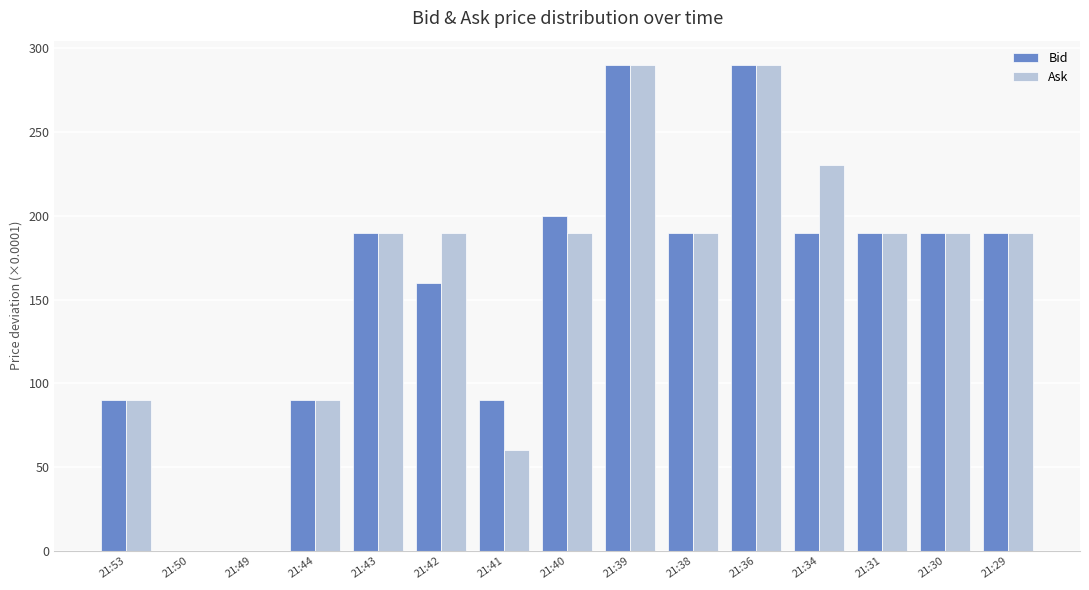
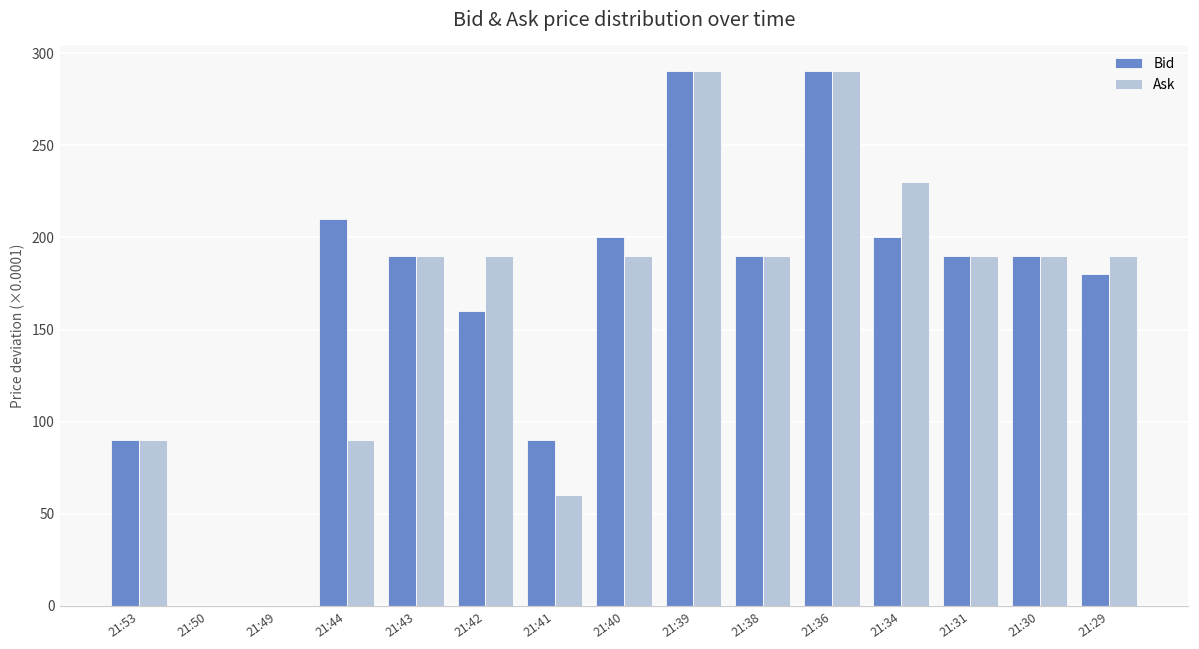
  {
    "Bid": {
      "21:53": 90,
      "21:50": 0,
      "21:49": 0,
-     "21:44": 90,
+     "21:44": 210,
      "21:43": 190,
      "21:42": 160,
      "21:41": 90,
      "21:40": 200,
      "21:39": 290,
      "21:38": 190,
      "21:36": 290,
-     "21:34": 190,
+     "21:34": 200,
      "21:31": 190,
      "21:30": 190,
-     "21:29": 190
+     "21:29": 180
    },
    "Ask": {
      "21:53": 90,
      "21:50": 0,
      "21:49": 0,
      "21:44": 90,
      "21:43": 190,
      "21:42": 190,
      "21:41": 60,
      "21:40": 190,
      "21:39": 290,
      "21:38": 190,
      "21:36": 290,
      "21:34": 230,
      "21:31": 190,
      "21:30": 190,
      "21:29": 190
    }
  }
